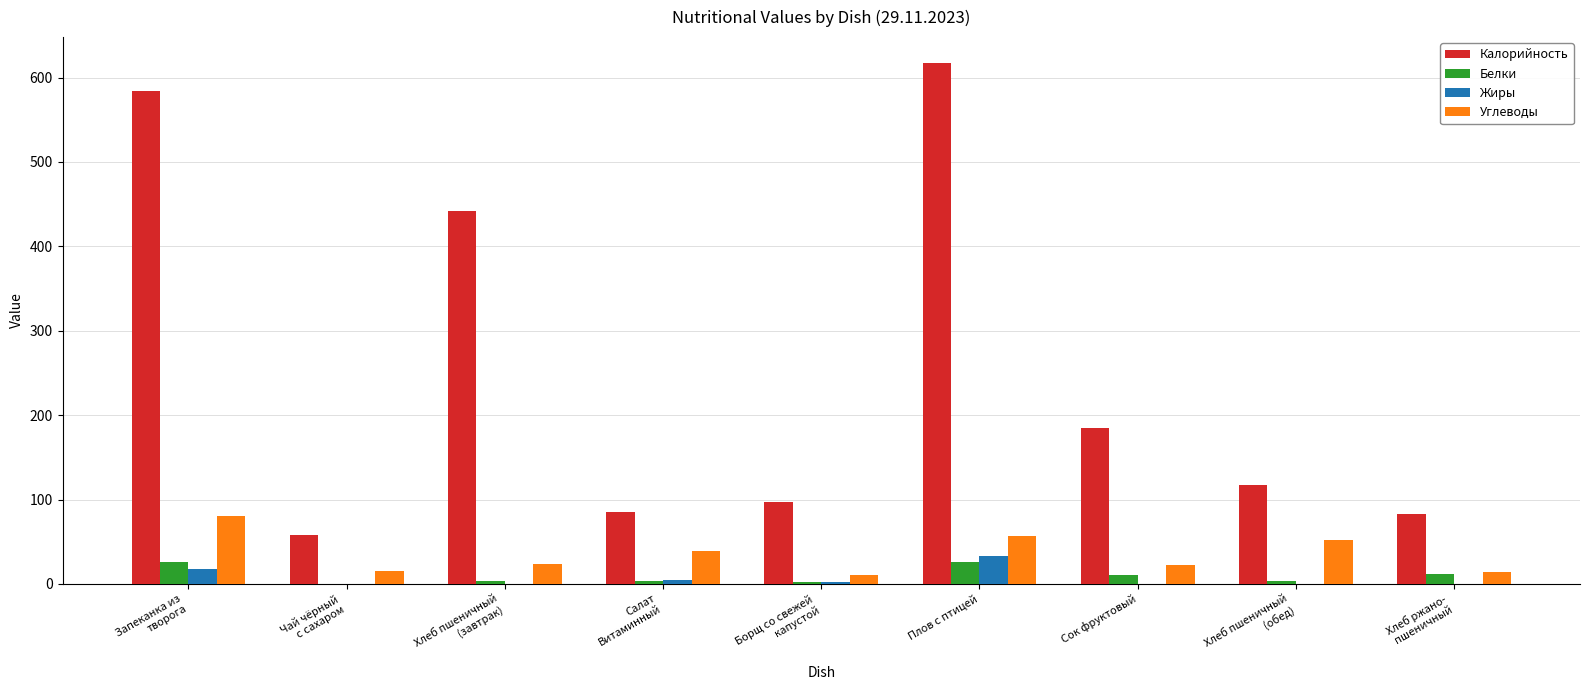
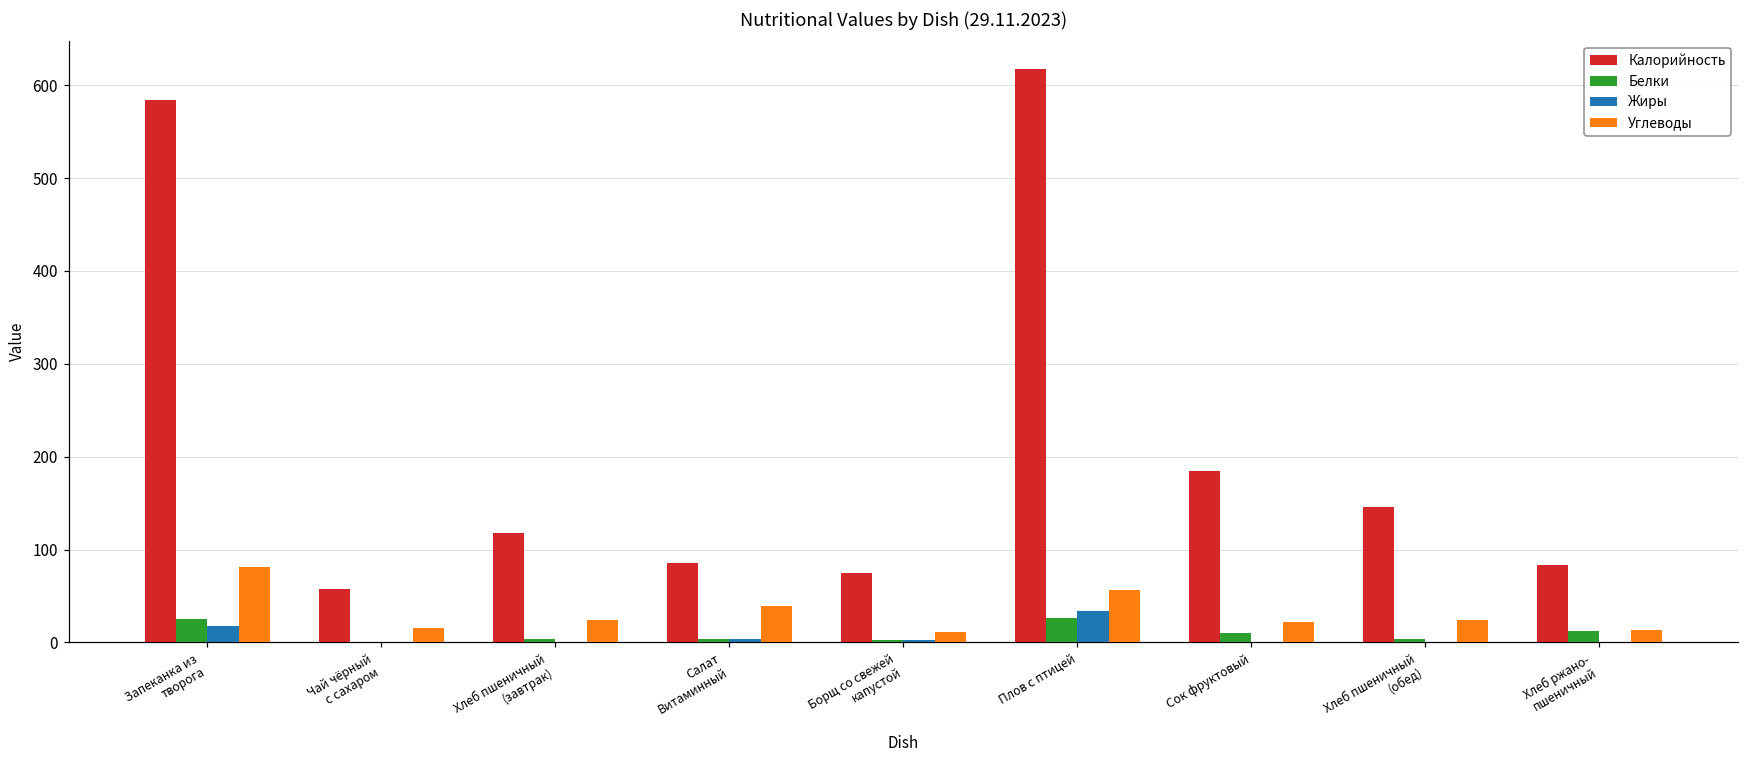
  {
    "Калорийность": {
      "Запеканка из творога": 580,
      "Чай чёрный с сахаром": 60,
-     "Хлеб пшеничный (завтрак)": 440,
+     "Хлеб пшеничный (завтрак)": 120,
      "Салат Витаминный": 90,
-     "Борщ со свежей капустой": 100,
+     "Борщ со свежей капустой": 70,
      "Плов с птицей": 620,
      "Сок фруктовый": 190,
-     "Хлеб пшеничный (обед)": 120,
+     "Хлеб пшеничный (обед)": 150,
      "Хлеб ржано- пшеничный": 80
    },
    "Белки": {
      "Запеканка из творога": 30,
      "Хлеб пшеничный (завтрак)": 0,
      "Салат Витаминный": 0,
      "Плов с птицей": 30,
      "Сок фруктовый": 10,
      "Хлеб пшеничный (обед)": 0,
      "Хлеб ржано- пшеничный": 10
    },
    "Жиры": {
      "Запеканка из творога": 20,
      "Салат Витаминный": 0,
      "Плов с птицей": 30
    },
    "Углеводы": {
      "Запеканка из творога": 80,
      "Чай чёрный с сахаром": 20,
      "Хлеб пшеничный (завтрак)": 20,
      "Салат Витаминный": 40,
      "Борщ со свежей капустой": 10,
      "Плов с птицей": 60,
      "Сок фруктовый": 20,
-     "Хлеб пшеничный (обед)": 50,
+     "Хлеб пшеничный (обед)": 20,
      "Хлеб ржано- пшеничный": 10
    }
  }
